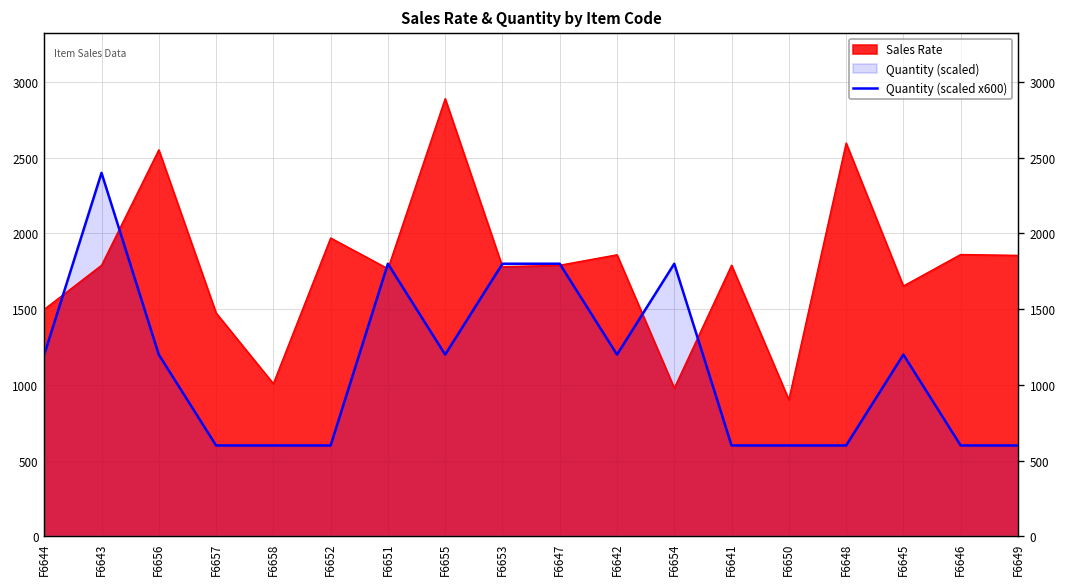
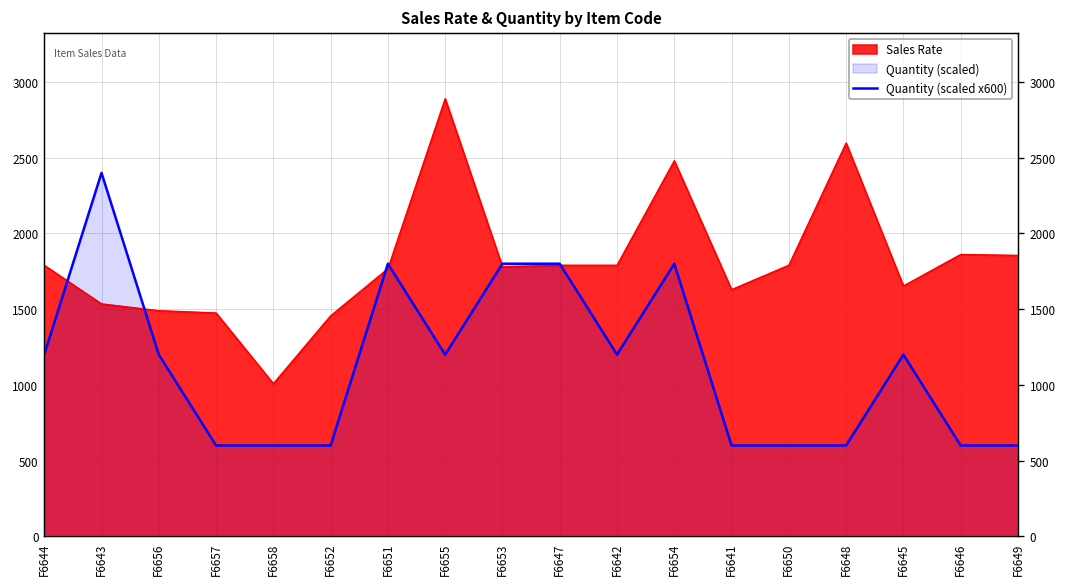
  {
    "Sales Rate": {
-     "F6644": 1500,
-     "F6643": 1790,
-     "F6656": 2550,
+     "F6644": 1790,
+     "F6643": 1540,
+     "F6656": 1490,
      "F6657": 1480,
      "F6658": 1010,
-     "F6652": 1970,
+     "F6652": 1460,
      "F6651": 1770,
      "F6655": 2890,
-     "F6642": 1860,
-     "F6654": 980,
-     "F6641": 1790,
-     "F6650": 900,
+     "F6642": 1790,
+     "F6654": 2480,
+     "F6641": 1630,
+     "F6650": 1790,
      "F6648": 2600,
      "F6645": 1650,
      "F6646": 1860,
      "F6649": 1860
    },
    "Quantity (scaled)": {
      "F6644": 1200,
      "F6643": 2400,
      "F6656": 1200,
      "F6657": 600,
      "F6658": 600,
      "F6652": 600,
      "F6651": 1800,
      "F6655": 1200,
      "F6642": 1200,
      "F6654": 1800,
      "F6641": 600,
      "F6650": 600,
      "F6648": 600,
      "F6645": 1200,
      "F6646": 600,
      "F6649": 600
    }
  }
